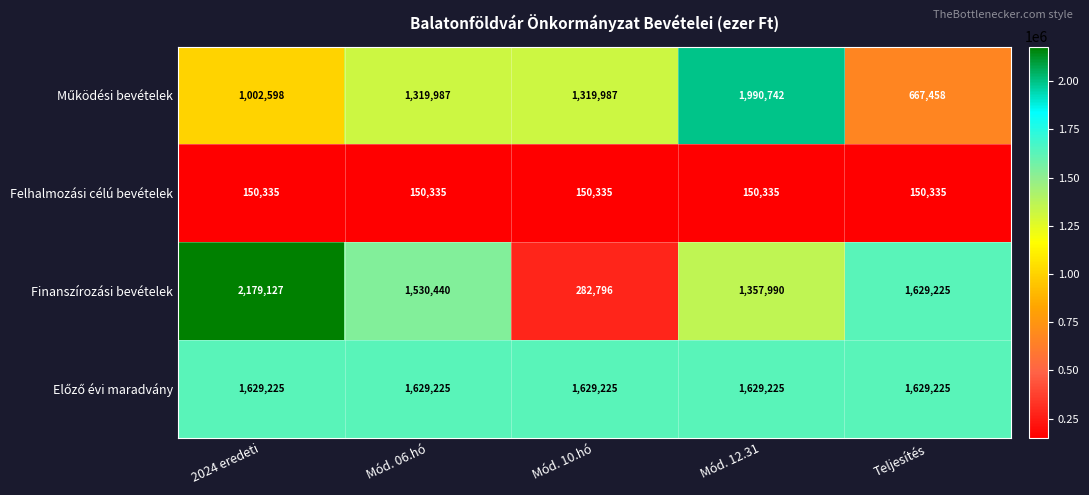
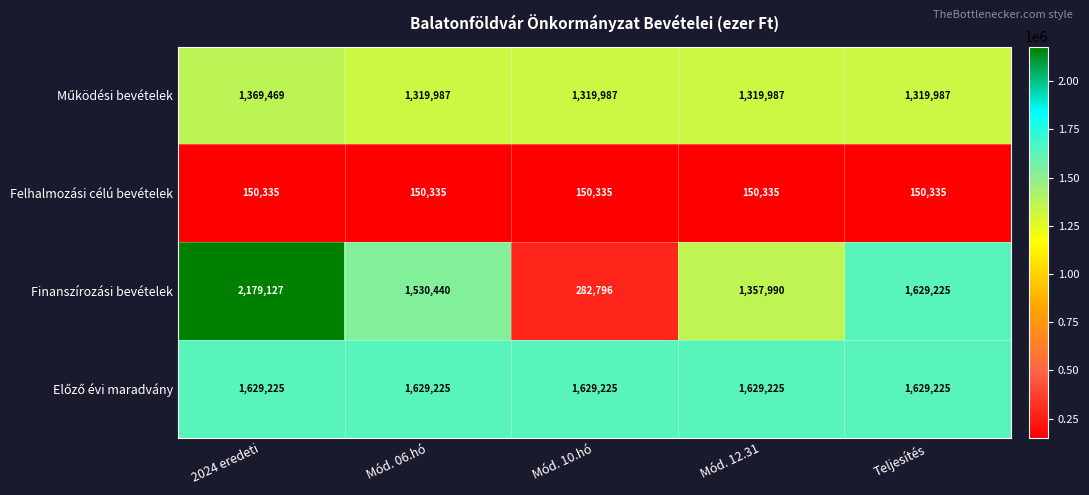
  {
    "Működési bevételek": {
-     "2024 eredeti": "1,002,598",
+     "2024 eredeti": "1,369,469",
      "Mód. 06.hó": "1,319,987",
      "Mód. 10.hó": "1,319,987",
-     "Mód. 12.31": "1,990,742",
-     "Teljesítés": "667,458"
+     "Mód. 12.31": "1,319,987",
+     "Teljesítés": "1,319,987"
    },
    "Felhalmozási célú bevételek": {
      "2024 eredeti": "150,335",
      "Mód. 06.hó": "150,335",
      "Mód. 10.hó": "150,335",
      "Mód. 12.31": "150,335",
      "Teljesítés": "150,335"
    },
    "Finanszírozási bevételek": {
      "2024 eredeti": "2,179,127",
      "Mód. 06.hó": "1,530,440",
      "Mód. 10.hó": "282,796",
      "Mód. 12.31": "1,357,990",
      "Teljesítés": "1,629,225"
    },
    "Előző évi maradvány": {
      "2024 eredeti": "1,629,225",
      "Mód. 06.hó": "1,629,225",
      "Mód. 10.hó": "1,629,225",
      "Mód. 12.31": "1,629,225",
      "Teljesítés": "1,629,225"
    }
  }
